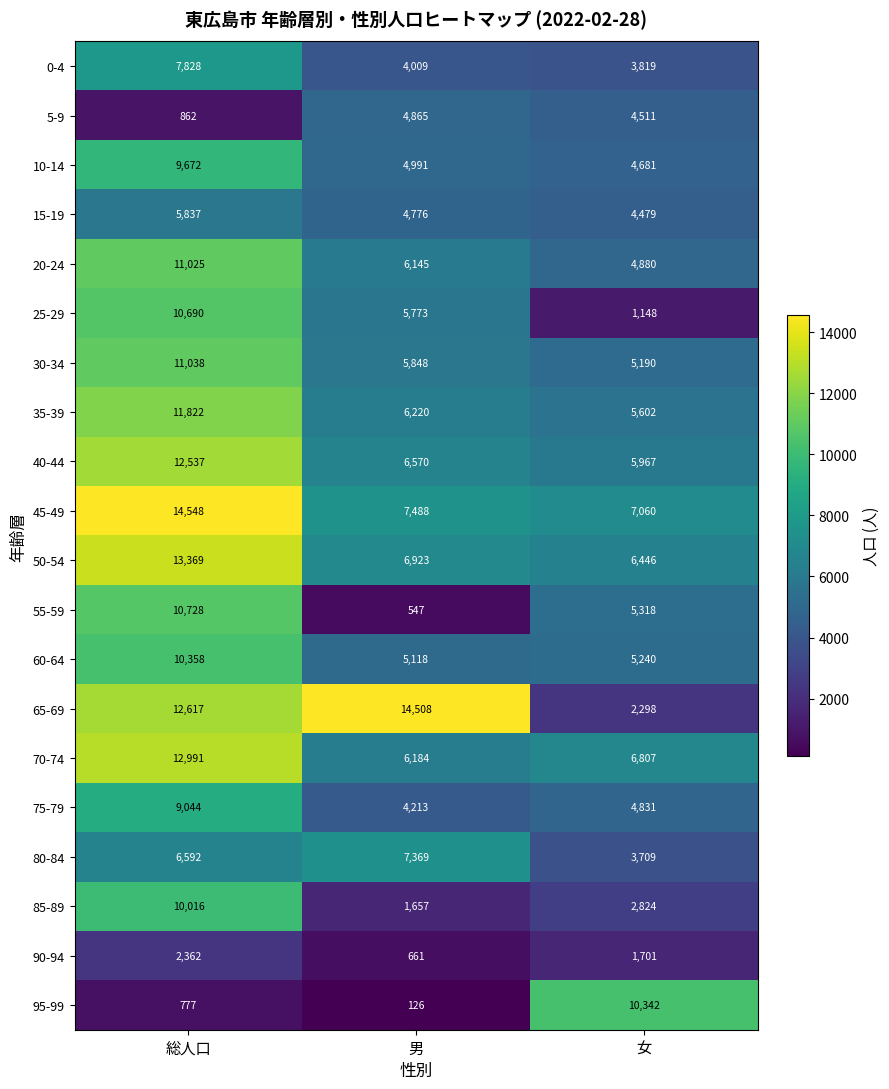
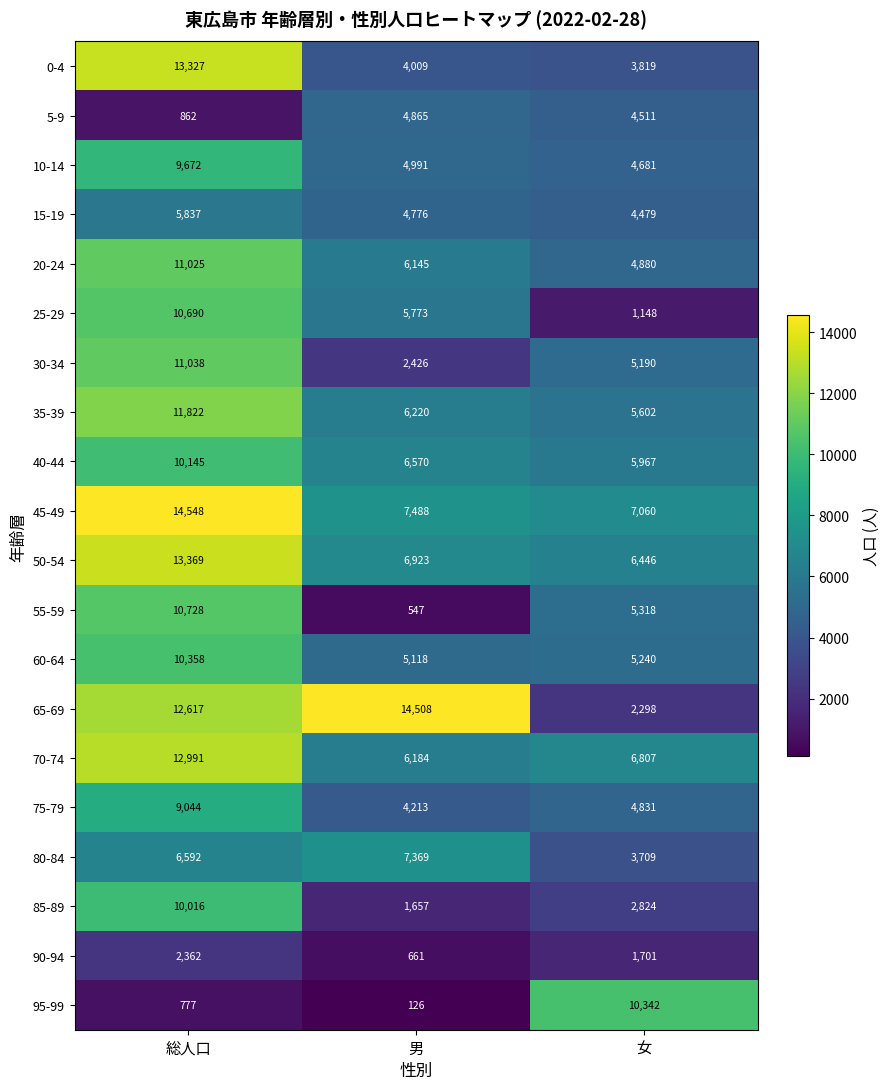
  {
    "0-4": {
-     "総人口": "7,828",
+     "総人口": "13,327",
      "男": "4,009",
      "女": "3,819"
    },
    "5-9": {
      "総人口": "862",
      "男": "4,865",
      "女": "4,511"
    },
    "10-14": {
      "総人口": "9,672",
      "男": "4,991",
      "女": "4,681"
    },
    "15-19": {
      "総人口": "5,837",
      "男": "4,776",
      "女": "4,479"
    },
    "20-24": {
      "総人口": "11,025",
      "男": "6,145",
      "女": "4,880"
    },
    "25-29": {
      "総人口": "10,690",
      "男": "5,773",
      "女": "1,148"
    },
    "30-34": {
      "総人口": "11,038",
-     "男": "5,848",
+     "男": "2,426",
      "女": "5,190"
    },
    "35-39": {
      "総人口": "11,822",
      "男": "6,220",
      "女": "5,602"
    },
    "40-44": {
-     "総人口": "12,537",
+     "総人口": "10,145",
      "男": "6,570",
      "女": "5,967"
    },
    "45-49": {
      "総人口": "14,548",
      "男": "7,488",
      "女": "7,060"
    },
    "50-54": {
      "総人口": "13,369",
      "男": "6,923",
      "女": "6,446"
    },
    "55-59": {
      "総人口": "10,728",
      "男": "547",
      "女": "5,318"
    },
    "60-64": {
      "総人口": "10,358",
      "男": "5,118",
      "女": "5,240"
    },
    "65-69": {
      "総人口": "12,617",
      "男": "14,508",
      "女": "2,298"
    },
    "70-74": {
      "総人口": "12,991",
      "男": "6,184",
      "女": "6,807"
    },
    "75-79": {
      "総人口": "9,044",
      "男": "4,213",
      "女": "4,831"
    },
    "80-84": {
      "総人口": "6,592",
      "男": "7,369",
      "女": "3,709"
    },
    "85-89": {
      "総人口": "10,016",
      "男": "1,657",
      "女": "2,824"
    },
    "90-94": {
      "総人口": "2,362",
      "男": "661",
      "女": "1,701"
    },
    "95-99": {
      "総人口": "777",
      "男": "126",
      "女": "10,342"
    }
  }
